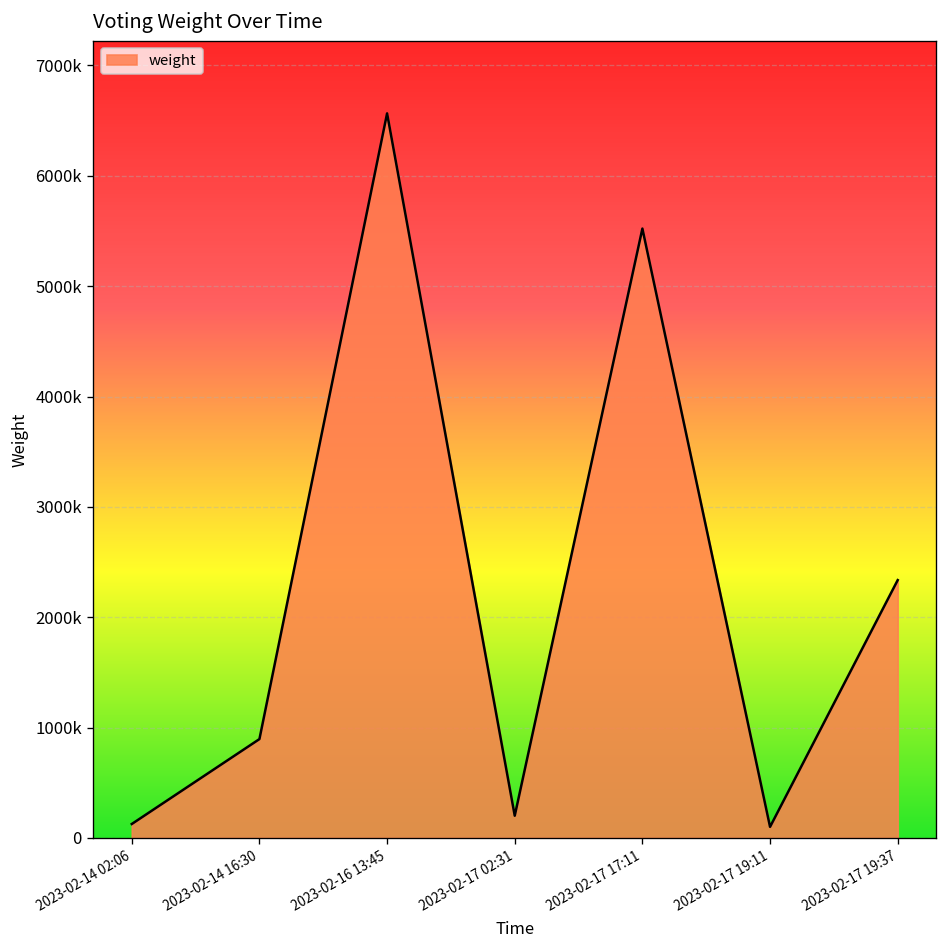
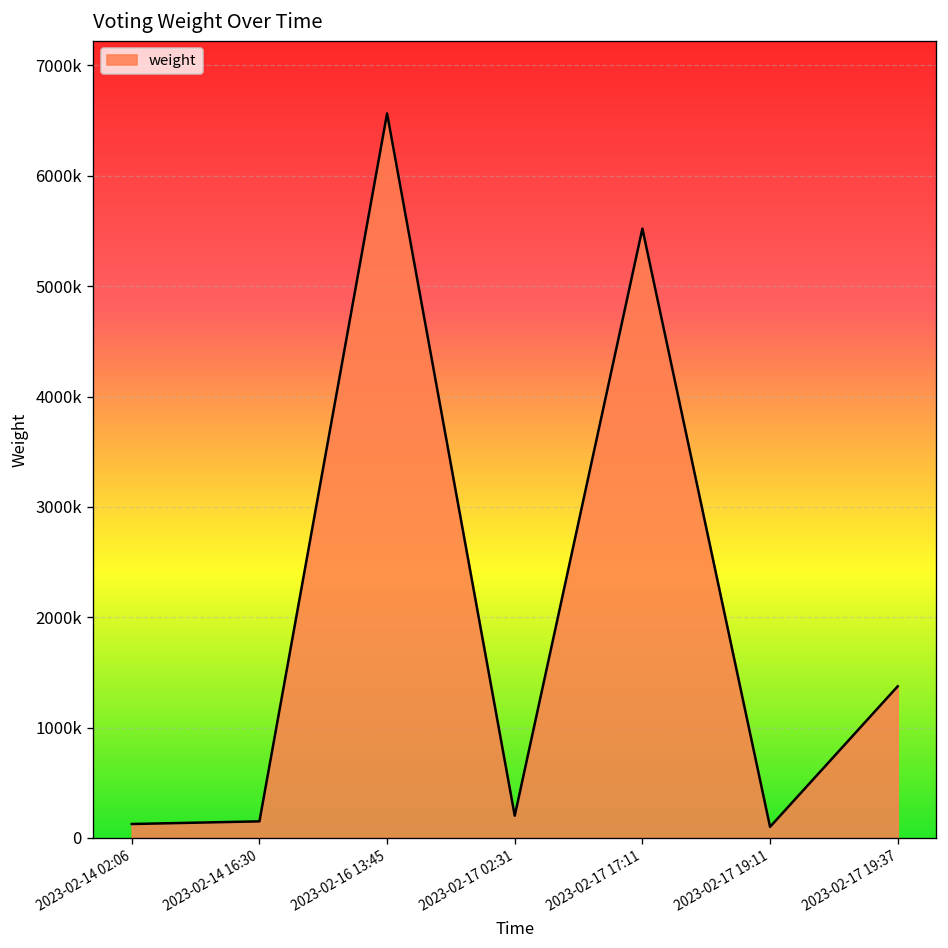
  {
    "2023-02-14 02:06": 100000,
-   "2023-02-14 16:30": 900000,
+   "2023-02-14 16:30": 200000,
    "2023-02-16 13:45": 6600000,
    "2023-02-17 02:31": 200000,
    "2023-02-17 17:11": 5500000,
    "2023-02-17 19:11": 100000,
-   "2023-02-17 19:37": 2300000
+   "2023-02-17 19:37": 1400000
  }
